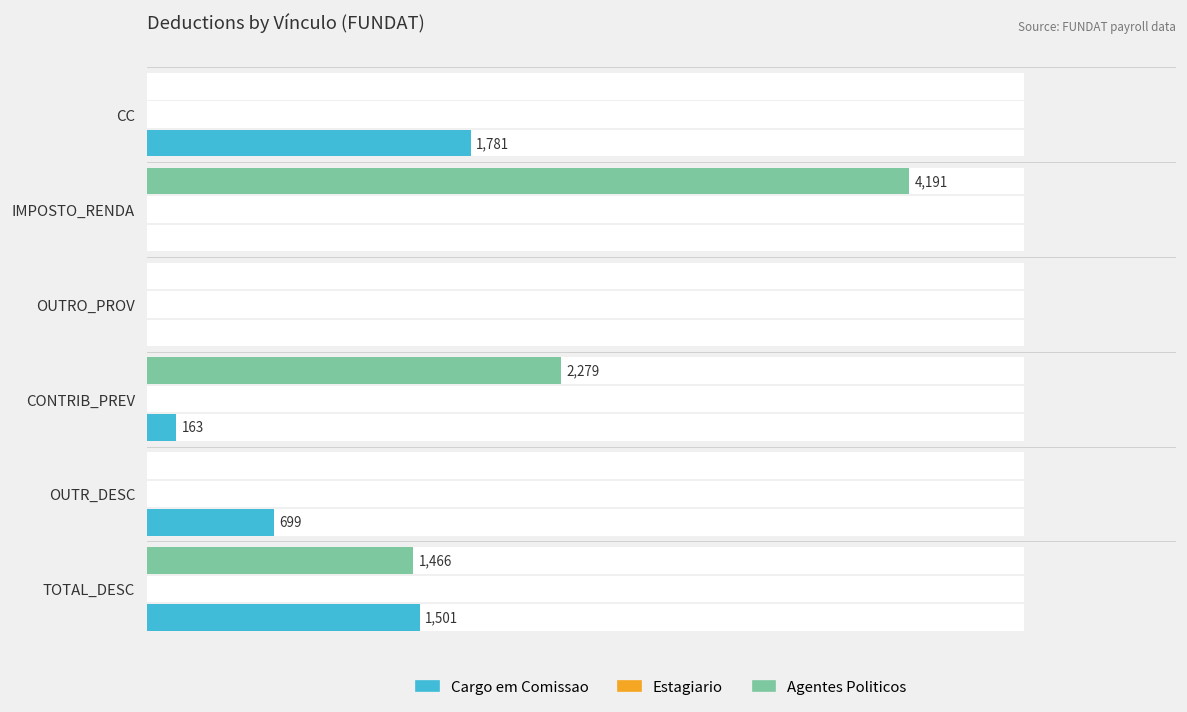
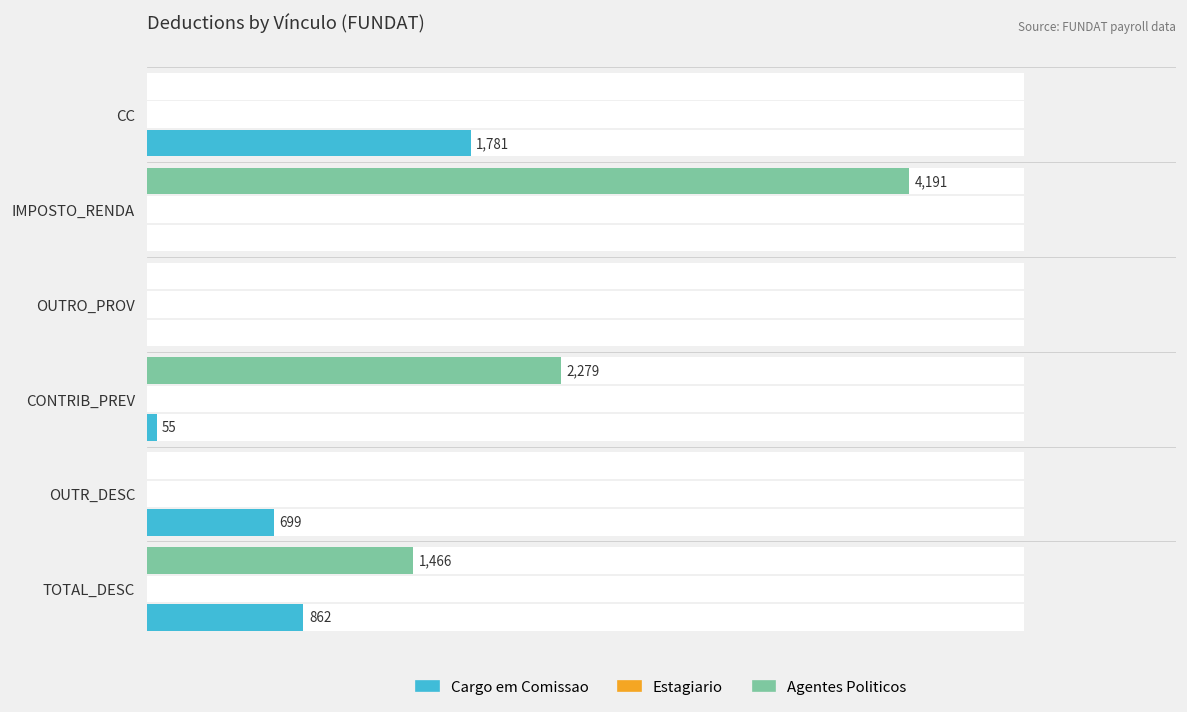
  {
    "Cargo em Comissao": {
-     "CONTRIB_PREV": "163",
-     "TOTAL_DESC": "1,501"
+     "CONTRIB_PREV": "55",
+     "TOTAL_DESC": "862"
    }
  }
